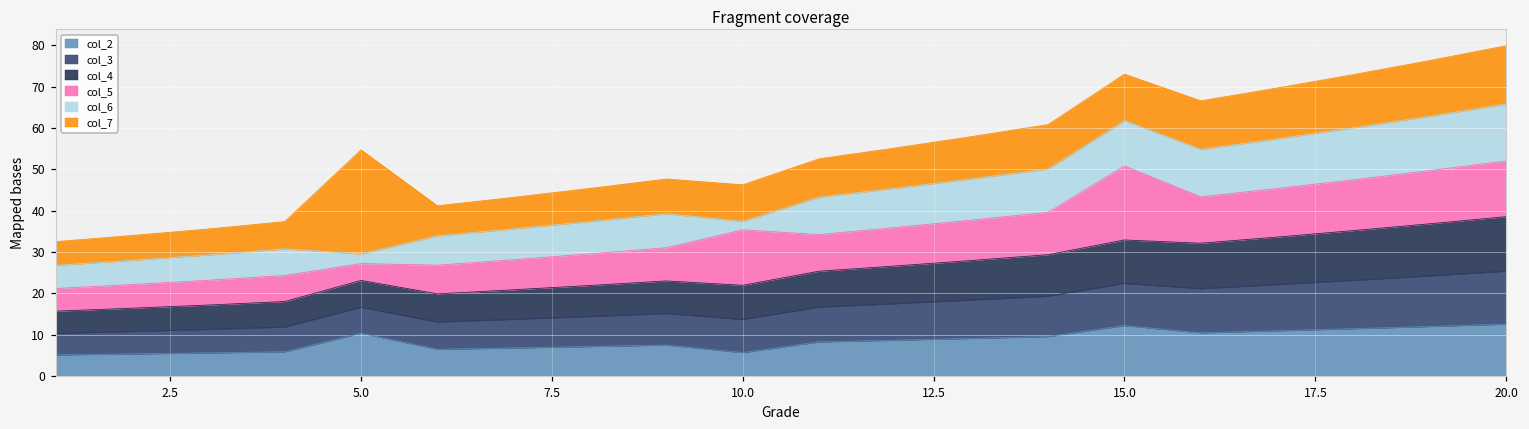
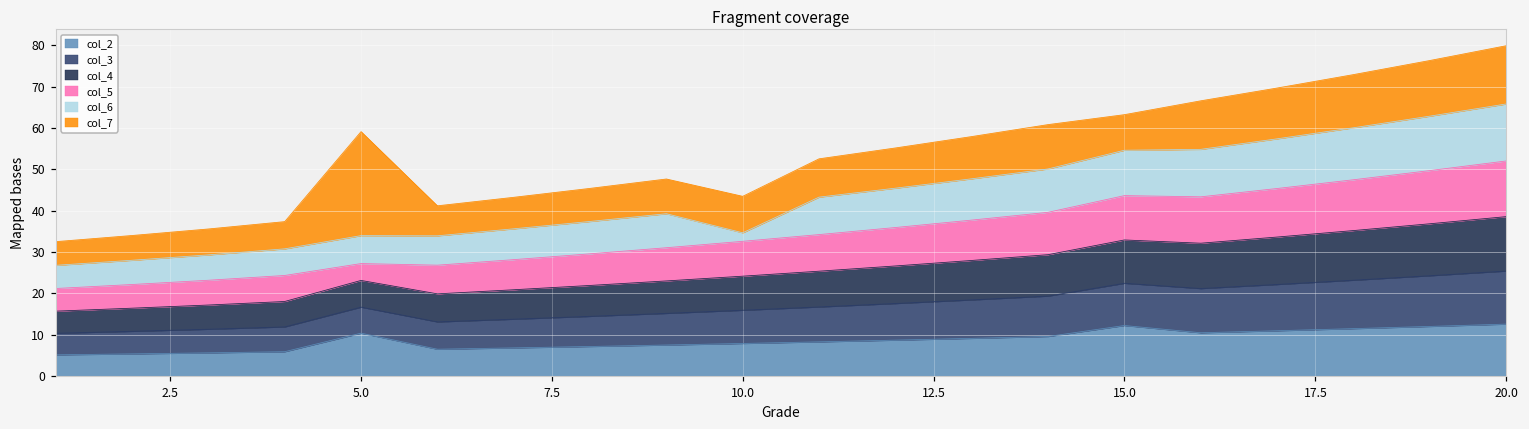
  {
    "col_2": {
      "5.0": 10,
-     "10.0": 6,
+     "10.0": 8,
      "15.0": 12,
      "20.0": 13
    },
    "col_5": {
      "5.0": 4,
-     "10.0": 13,
-     "15.0": 18,
+     "10.0": 8,
+     "15.0": 11,
      "20.0": 13
    },
    "col_6": {
-     "5.0": 2,
+     "5.0": 7,
      "10.0": 2,
      "15.0": 11,
      "20.0": 14
    },
    "col_7": {
      "5.0": 25,
      "10.0": 9,
-     "15.0": 11,
+     "15.0": 9,
      "20.0": 14
    }
  }
